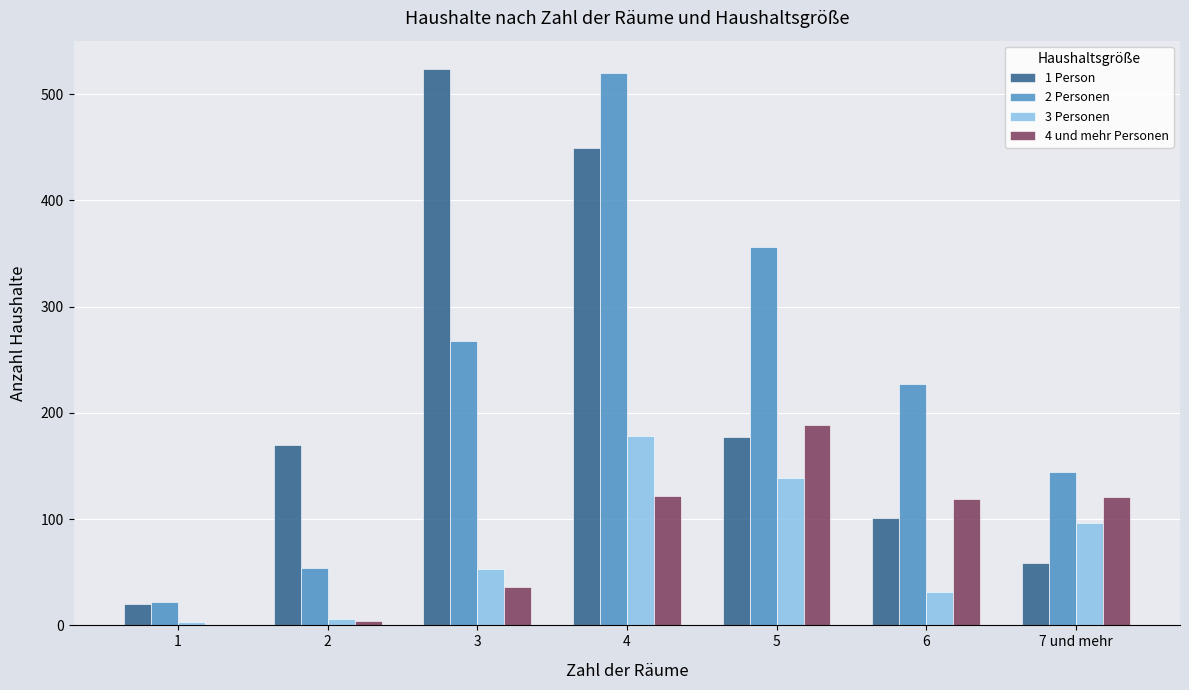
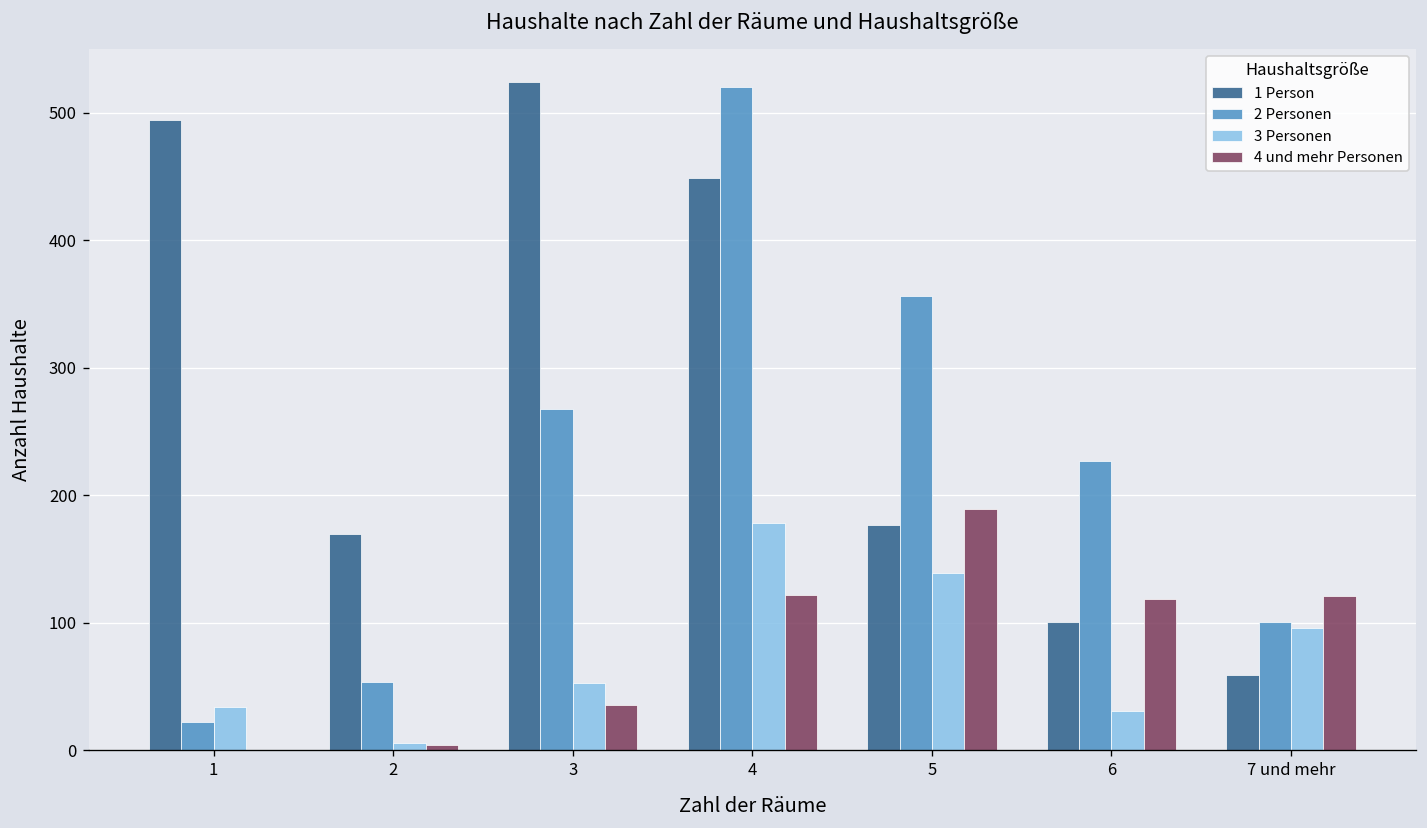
  {
    "1 Person": {
-     "1": 20,
+     "1": 494,
      "2": 170,
      "3": 524,
      "4": 449,
      "5": 177,
      "6": 101,
      "7 und mehr": 59
    },
    "2 Personen": {
      "1": 22,
      "2": 54,
      "3": 268,
      "4": 520,
      "5": 356,
      "6": 227,
-     "7 und mehr": 144
+     "7 und mehr": 101
    },
    "3 Personen": {
-     "1": 3,
+     "1": 34,
      "2": 6,
      "3": 53,
      "4": 178,
      "5": 139,
      "6": 31,
      "7 und mehr": 96
    },
    "4 und mehr Personen": {
      "1": 0,
      "2": 4,
      "3": 36,
      "4": 122,
      "5": 189,
      "6": 119,
      "7 und mehr": 121
    }
  }
